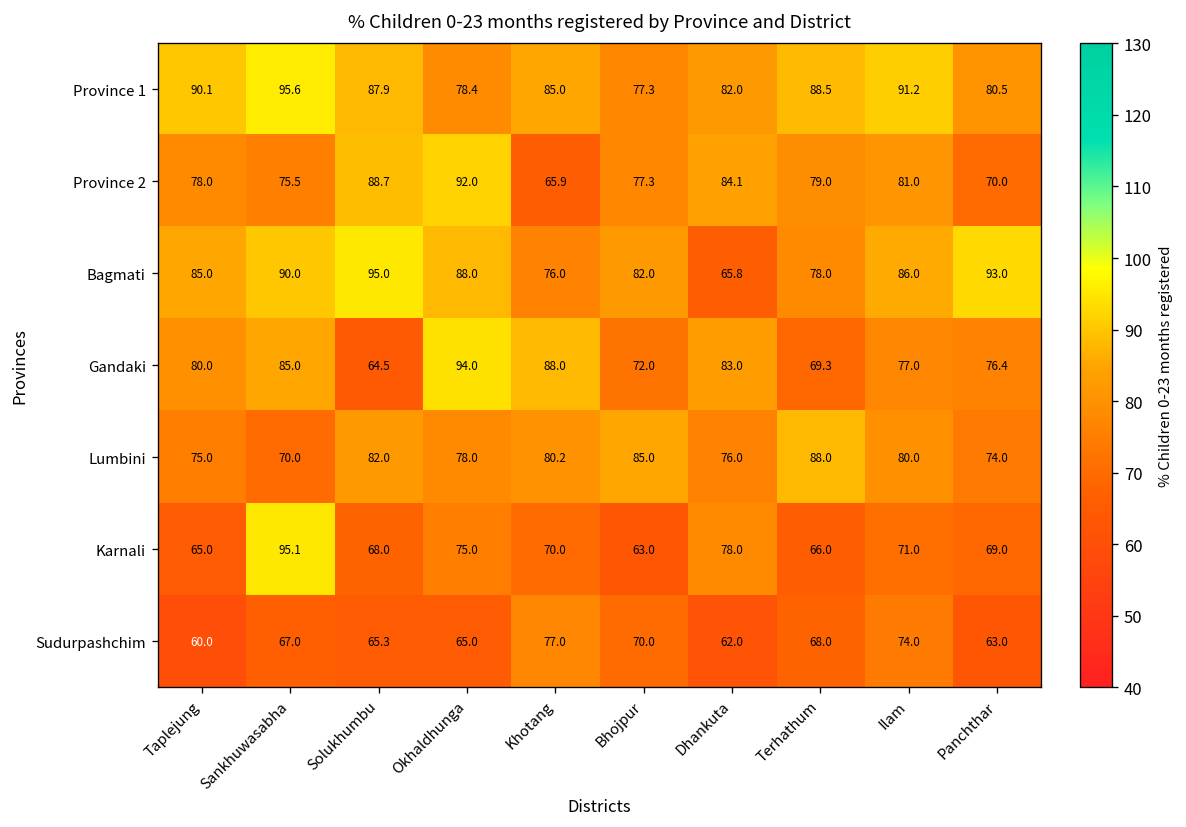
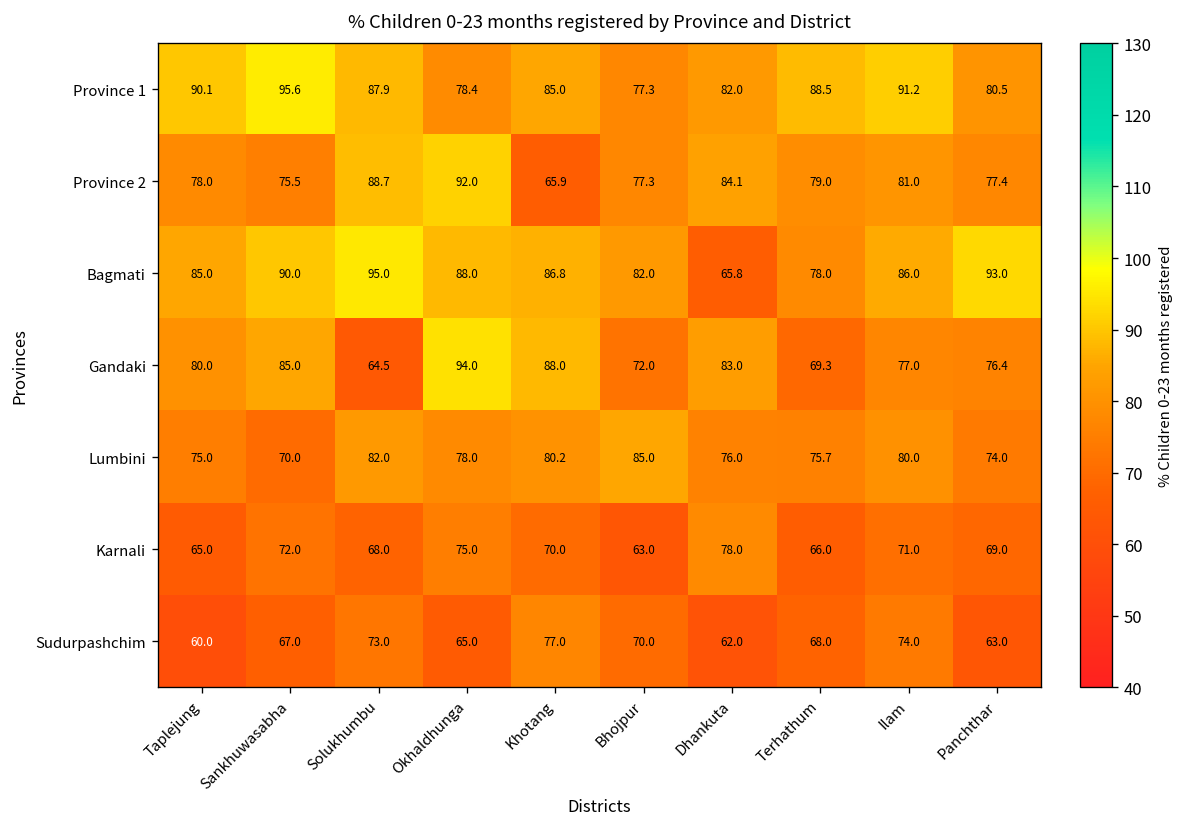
  {
    "Province 1": {
      "Taplejung": 90.1,
      "Sankhuwasabha": 95.6,
      "Solukhumbu": 87.9,
      "Okhaldhunga": 78.4,
      "Khotang": 85.0,
      "Bhojpur": 77.3,
      "Dhankuta": 82.0,
      "Terhathum": 88.5,
      "Ilam": 91.2,
      "Panchthar": 80.5
    },
    "Province 2": {
      "Taplejung": 78.0,
      "Sankhuwasabha": 75.5,
      "Solukhumbu": 88.7,
      "Okhaldhunga": 92.0,
      "Khotang": 65.9,
      "Bhojpur": 77.3,
      "Dhankuta": 84.1,
      "Terhathum": 79.0,
      "Ilam": 81.0,
-     "Panchthar": 70.0
+     "Panchthar": 77.4
    },
    "Bagmati": {
      "Taplejung": 85.0,
      "Sankhuwasabha": 90.0,
      "Solukhumbu": 95.0,
      "Okhaldhunga": 88.0,
-     "Khotang": 76.0,
+     "Khotang": 86.8,
      "Bhojpur": 82.0,
      "Dhankuta": 65.8,
      "Terhathum": 78.0,
      "Ilam": 86.0,
      "Panchthar": 93.0
    },
    "Gandaki": {
      "Taplejung": 80.0,
      "Sankhuwasabha": 85.0,
      "Solukhumbu": 64.5,
      "Okhaldhunga": 94.0,
      "Khotang": 88.0,
      "Bhojpur": 72.0,
      "Dhankuta": 83.0,
      "Terhathum": 69.3,
      "Ilam": 77.0,
      "Panchthar": 76.4
    },
    "Lumbini": {
      "Taplejung": 75.0,
      "Sankhuwasabha": 70.0,
      "Solukhumbu": 82.0,
      "Okhaldhunga": 78.0,
      "Khotang": 80.2,
      "Bhojpur": 85.0,
      "Dhankuta": 76.0,
-     "Terhathum": 88.0,
+     "Terhathum": 75.7,
      "Ilam": 80.0,
      "Panchthar": 74.0
    },
    "Karnali": {
      "Taplejung": 65.0,
-     "Sankhuwasabha": 95.1,
+     "Sankhuwasabha": 72.0,
      "Solukhumbu": 68.0,
      "Okhaldhunga": 75.0,
      "Khotang": 70.0,
      "Bhojpur": 63.0,
      "Dhankuta": 78.0,
      "Terhathum": 66.0,
      "Ilam": 71.0,
      "Panchthar": 69.0
    },
    "Sudurpashchim": {
      "Taplejung": 60.0,
      "Sankhuwasabha": 67.0,
-     "Solukhumbu": 65.3,
+     "Solukhumbu": 73.0,
      "Okhaldhunga": 65.0,
      "Khotang": 77.0,
      "Bhojpur": 70.0,
      "Dhankuta": 62.0,
      "Terhathum": 68.0,
      "Ilam": 74.0,
      "Panchthar": 63.0
    }
  }
